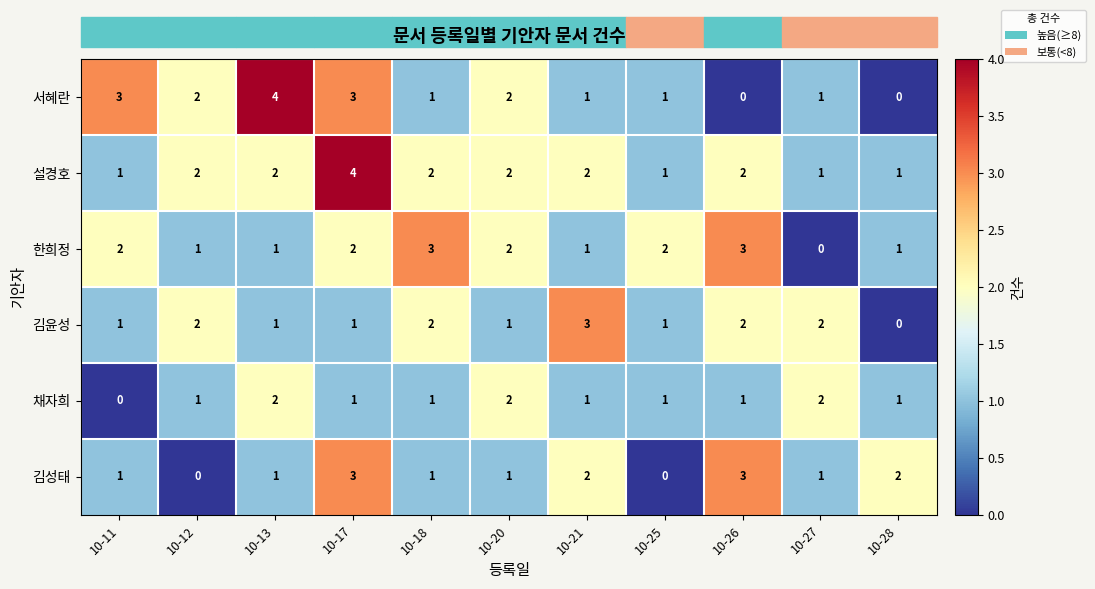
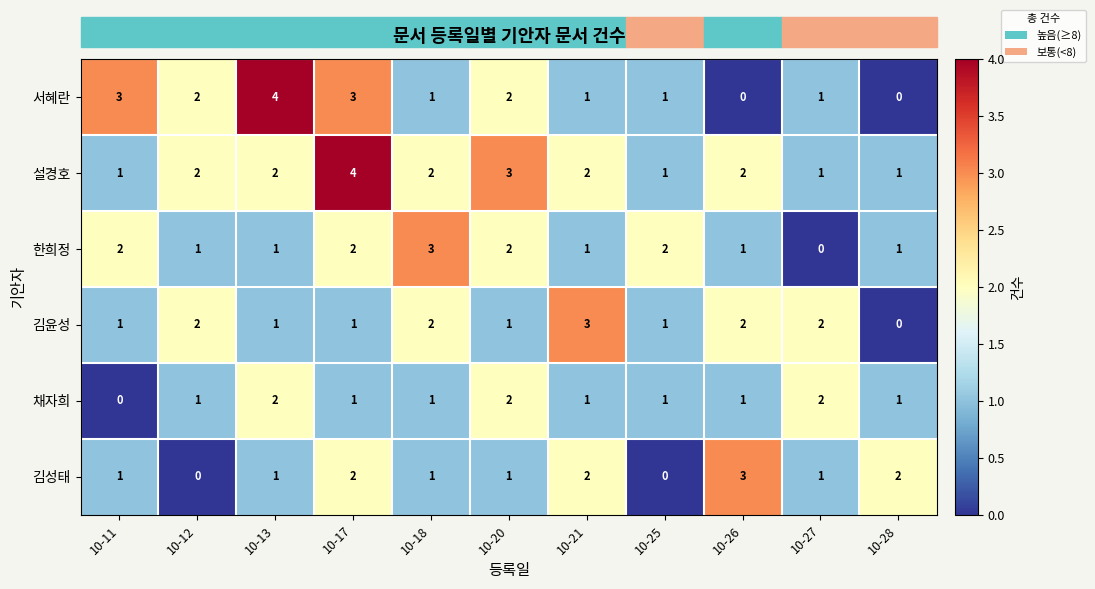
  {
    "서혜란": {
      "10-11": 3,
      "10-12": 2,
      "10-13": 4,
      "10-17": 3,
      "10-18": 1,
      "10-20": 2,
      "10-21": 1,
      "10-25": 1,
      "10-26": 0,
      "10-27": 1,
      "10-28": 0
    },
    "설경호": {
      "10-11": 1,
      "10-12": 2,
      "10-13": 2,
      "10-17": 4,
      "10-18": 2,
-     "10-20": 2,
+     "10-20": 3,
      "10-21": 2,
      "10-25": 1,
      "10-26": 2,
      "10-27": 1,
      "10-28": 1
    },
    "한희정": {
      "10-11": 2,
      "10-12": 1,
      "10-13": 1,
      "10-17": 2,
      "10-18": 3,
      "10-20": 2,
      "10-21": 1,
      "10-25": 2,
-     "10-26": 3,
+     "10-26": 1,
      "10-27": 0,
      "10-28": 1
    },
    "김윤성": {
      "10-11": 1,
      "10-12": 2,
      "10-13": 1,
      "10-17": 1,
      "10-18": 2,
      "10-20": 1,
      "10-21": 3,
      "10-25": 1,
      "10-26": 2,
      "10-27": 2,
      "10-28": 0
    },
    "채자희": {
      "10-11": 0,
      "10-12": 1,
      "10-13": 2,
      "10-17": 1,
      "10-18": 1,
      "10-20": 2,
      "10-21": 1,
      "10-25": 1,
      "10-26": 1,
      "10-27": 2,
      "10-28": 1
    },
    "김성태": {
      "10-11": 1,
      "10-12": 0,
      "10-13": 1,
-     "10-17": 3,
+     "10-17": 2,
      "10-18": 1,
      "10-20": 1,
      "10-21": 2,
      "10-25": 0,
      "10-26": 3,
      "10-27": 1,
      "10-28": 2
    }
  }
